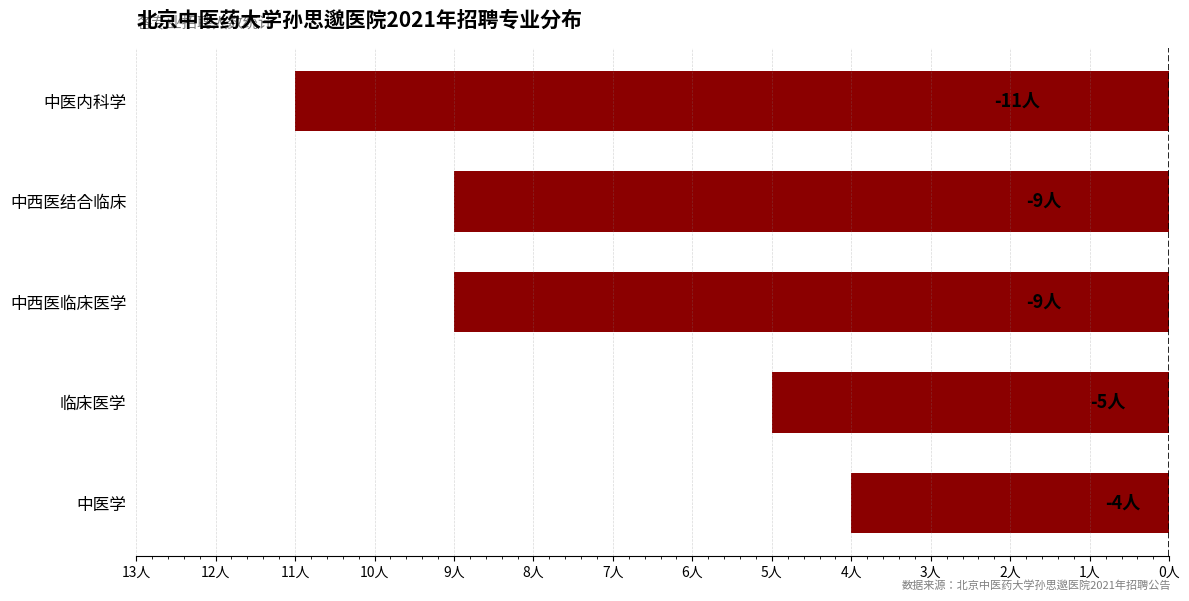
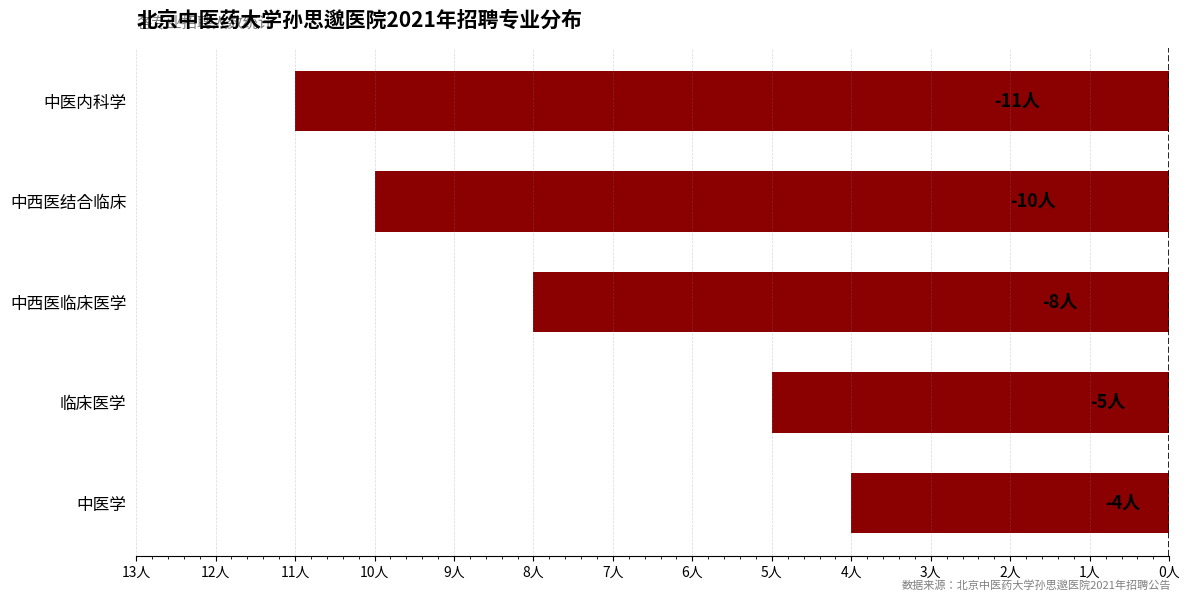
  {
    "中医内科学": "-11人",
-   "中西医结合临床": "-9人",
-   "中西医临床医学": "-9人",
+   "中西医结合临床": "-10人",
+   "中西医临床医学": "-8人",
    "临床医学": "-5人",
    "中医学": "-4人"
  }
